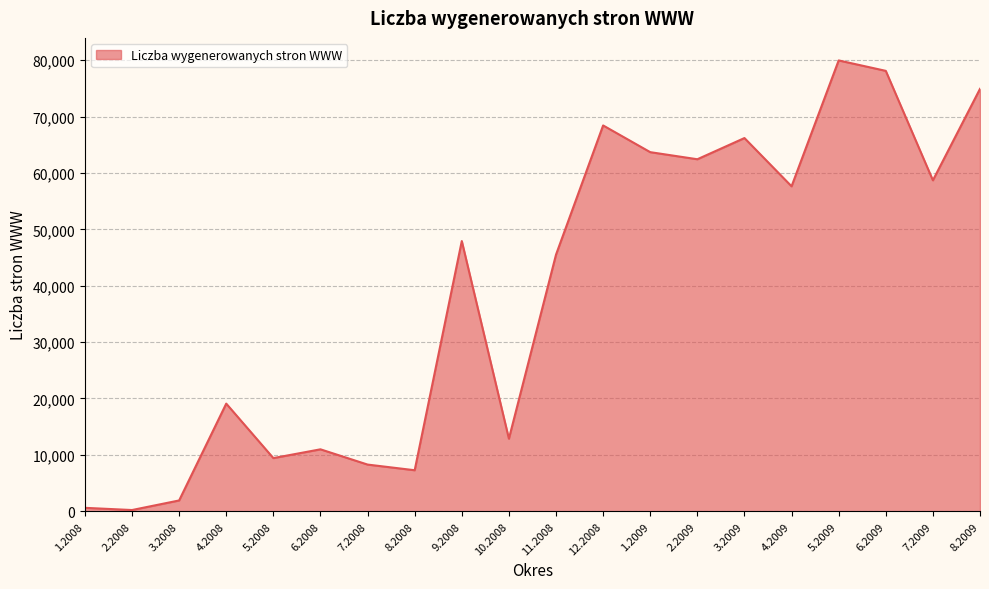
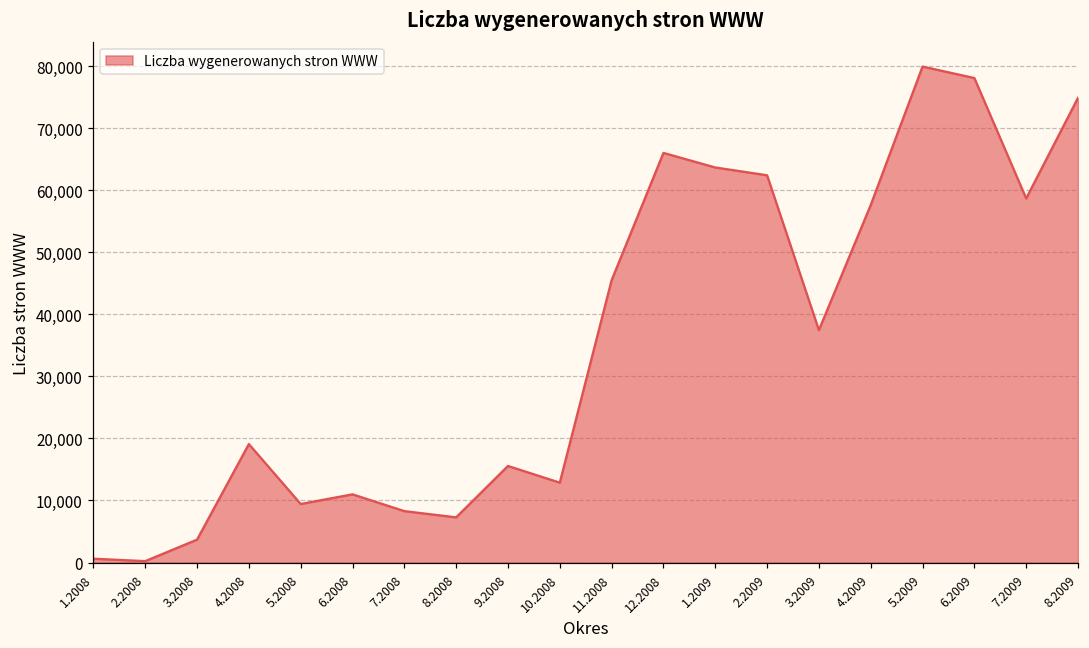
  {
    "1.2008": "1,000",
    "2.2008": "0",
-   "3.2008": "2,000",
+   "3.2008": "4,000",
    "4.2008": "19,000",
    "5.2008": "9,000",
    "6.2008": "11,000",
    "7.2008": "8,000",
    "8.2008": "7,000",
-   "9.2008": "48,000",
+   "9.2008": "16,000",
    "10.2008": "13,000",
    "11.2008": "46,000",
-   "12.2008": "68,000",
+   "12.2008": "66,000",
    "1.2009": "64,000",
    "2.2009": "62,000",
-   "3.2009": "66,000",
+   "3.2009": "37,000",
    "4.2009": "58,000",
    "5.2009": "80,000",
    "6.2009": "78,000",
    "7.2009": "59,000",
    "8.2009": "75,000"
  }
